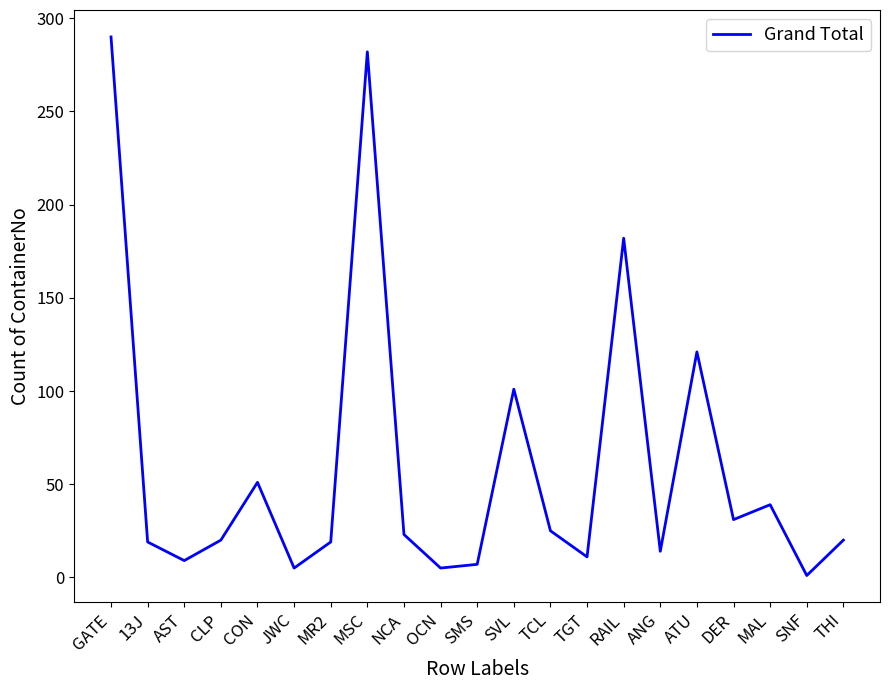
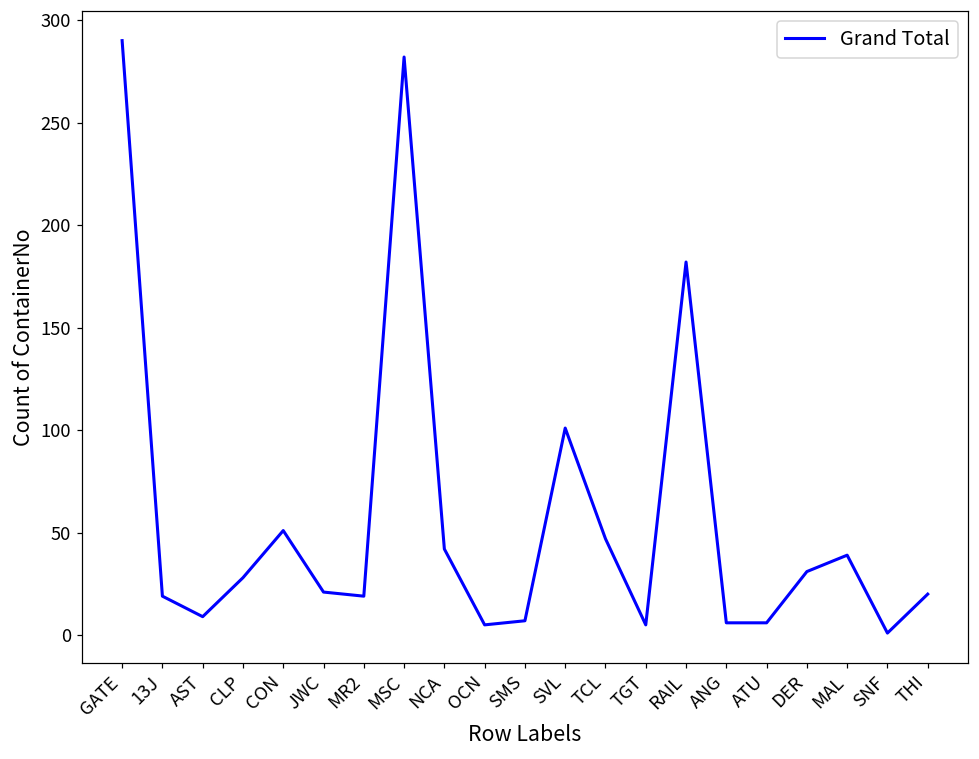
  {
    "GATE": 290,
    "13J": 19,
    "AST": 9,
-   "CLP": 20,
+   "CLP": 28,
    "CON": 51,
-   "JWC": 5,
+   "JWC": 21,
    "MR2": 19,
    "MSC": 282,
-   "NCA": 23,
+   "NCA": 42,
    "OCN": 5,
    "SMS": 7,
    "SVL": 101,
-   "TCL": 25,
-   "TGT": 11,
+   "TCL": 47,
+   "TGT": 5,
    "RAIL": 182,
-   "ANG": 14,
-   "ATU": 121,
+   "ANG": 6,
+   "ATU": 6,
    "DER": 31,
    "MAL": 39,
    "SNF": 1,
    "THI": 20
  }
